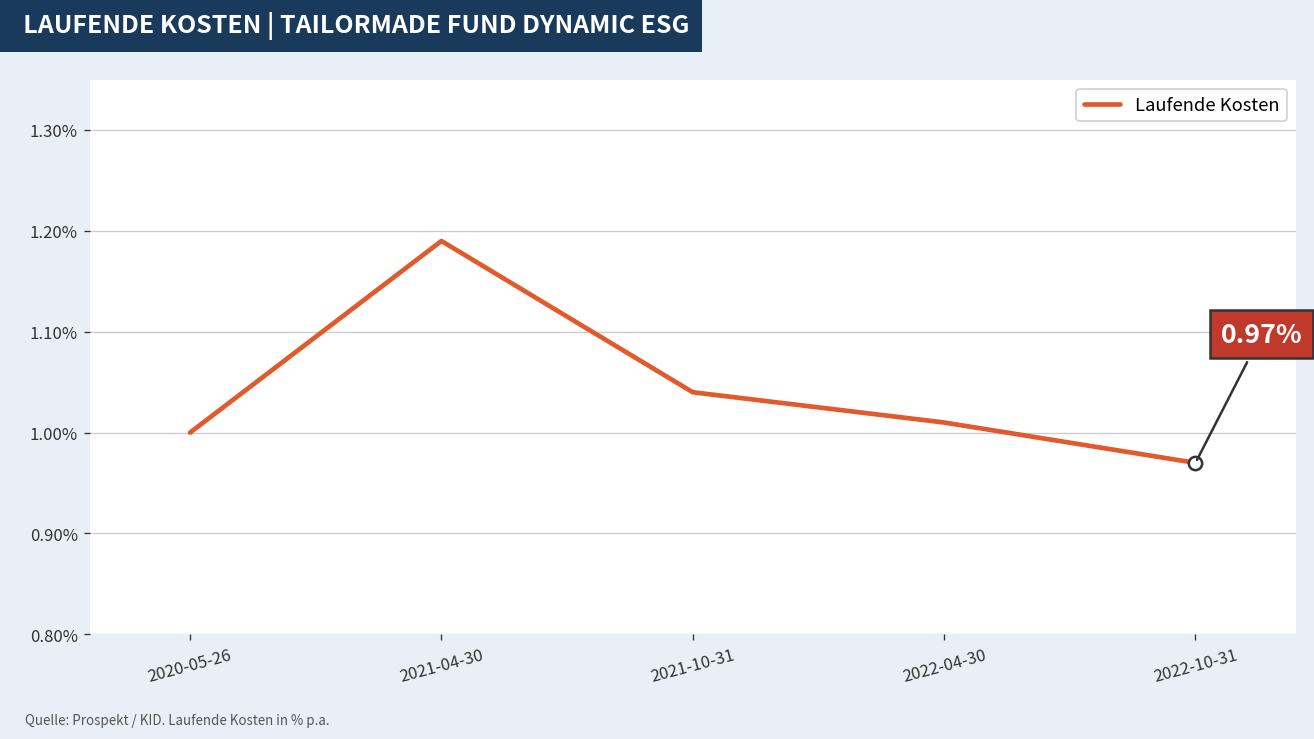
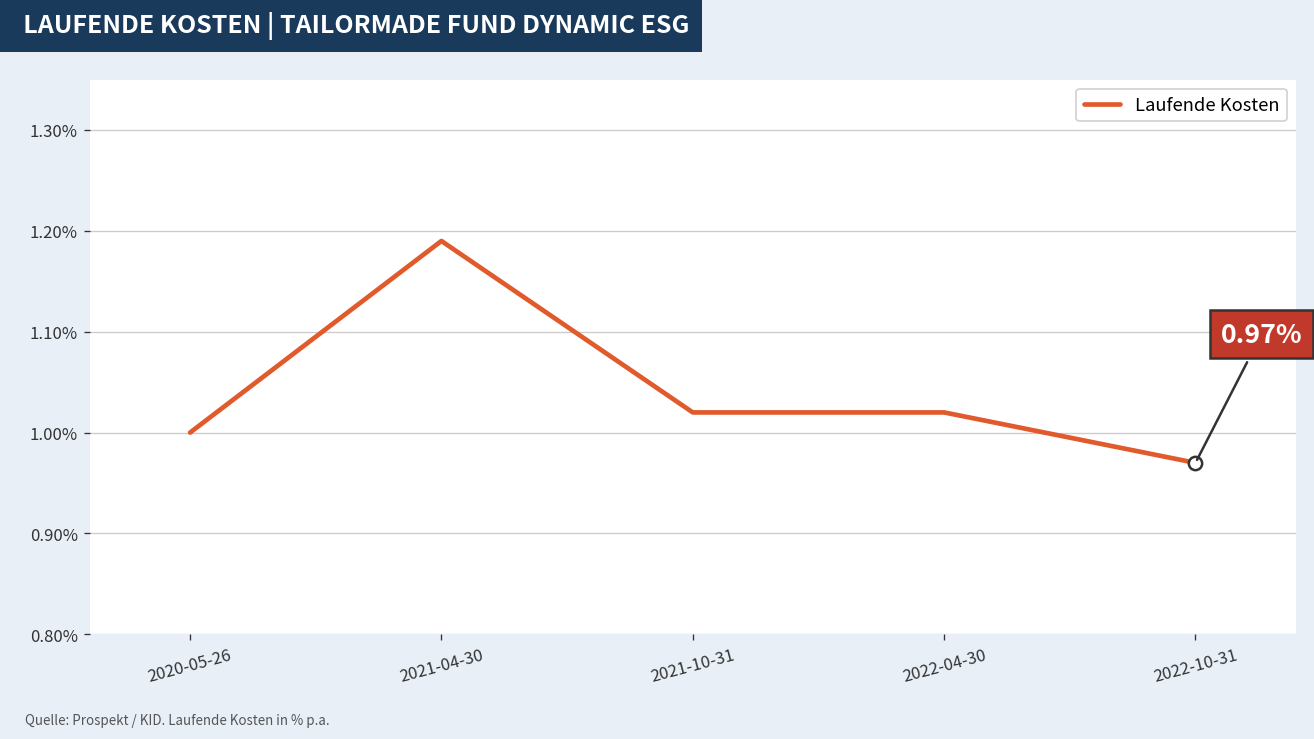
  {
    "Laufende Kosten": {
      "2020-05-26": "1.00%",
      "2021-04-30": "1.19%",
-     "2021-10-31": "1.04%",
-     "2022-04-30": "1.01%"
+     "2021-10-31": "1.02%",
+     "2022-04-30": "1.02%"
    }
  }
